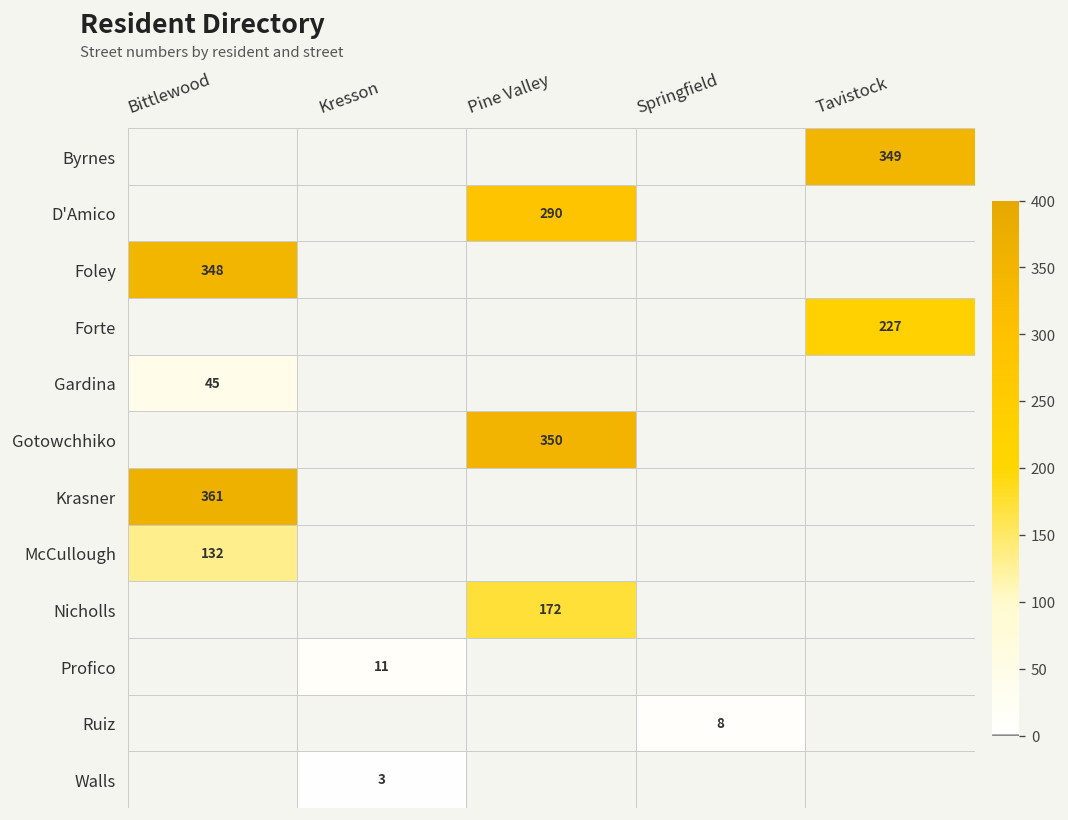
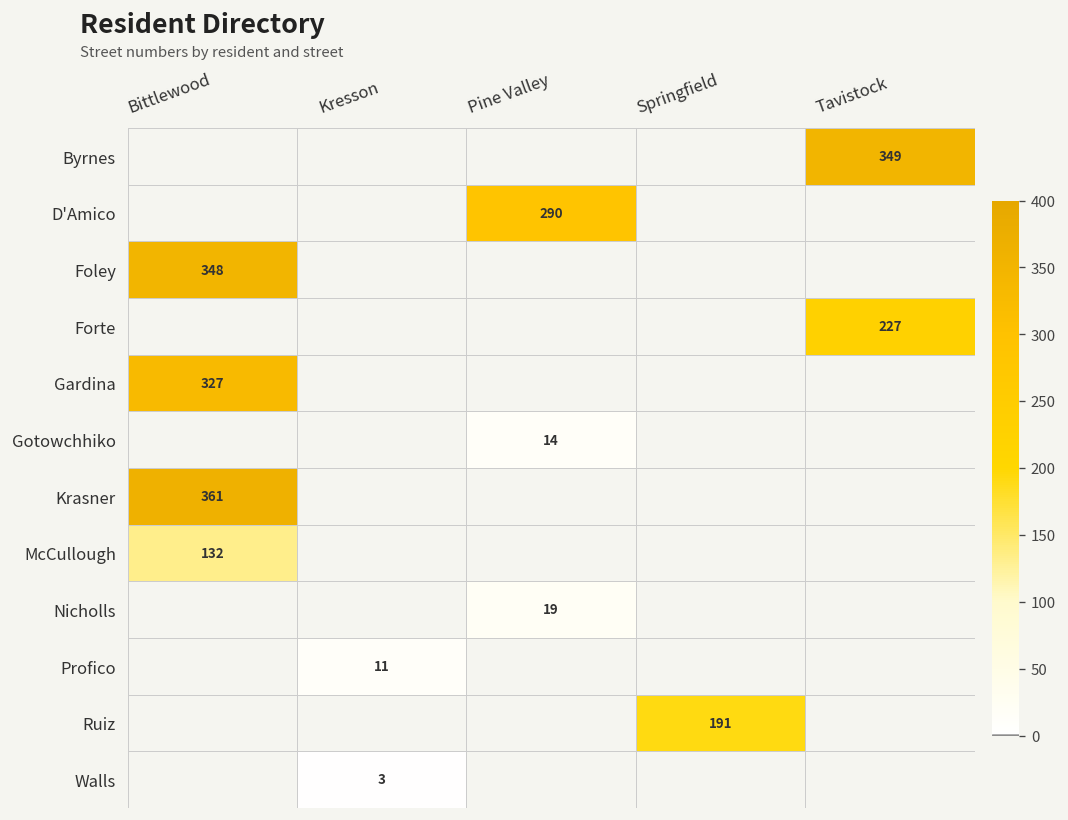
  {
    "Byrnes": {
      "Tavistock": 349
    },
    "D'Amico": {
      "Pine Valley": 290
    },
    "Foley": {
      "Bittlewood": 348
    },
    "Forte": {
      "Tavistock": 227
    },
    "Gardina": {
-     "Bittlewood": 45
+     "Bittlewood": 327
    },
    "Gotowchhiko": {
-     "Pine Valley": 350
+     "Pine Valley": 14
    },
    "Krasner": {
      "Bittlewood": 361
    },
    "McCullough": {
      "Bittlewood": 132
    },
    "Nicholls": {
-     "Pine Valley": 172
+     "Pine Valley": 19
    },
    "Profico": {
      "Kresson": 11
    },
    "Ruiz": {
-     "Springfield": 8
+     "Springfield": 191
    },
    "Walls": {
      "Kresson": 3
    }
  }
